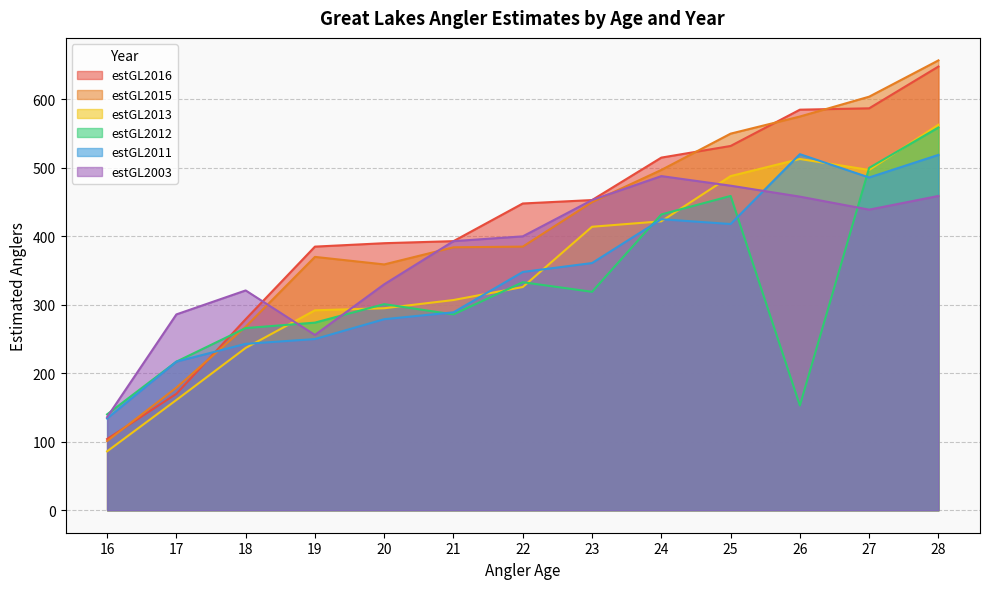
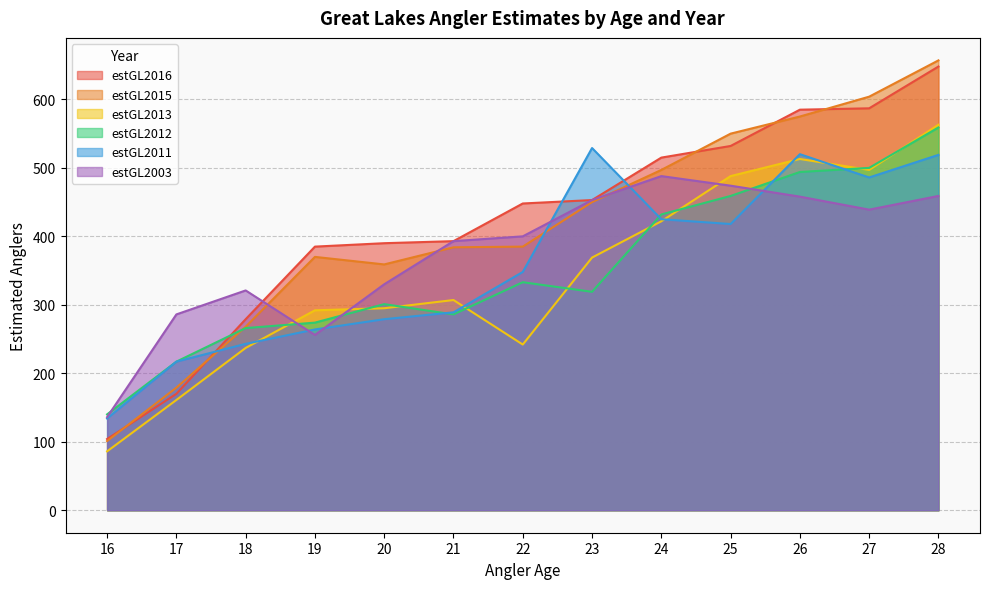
  {
    "estGL2013": {
      "16": 90,
      "17": 160,
      "18": 240,
      "19": 290,
      "20": 300,
      "21": 310,
-     "22": 330,
-     "23": 410,
+     "22": 240,
+     "23": 370,
      "25": 490,
      "26": 510,
      "28": 560
    },
    "estGL2012": {
      "16": 140,
      "19": 270,
      "20": 300,
      "22": 330,
      "23": 320,
      "24": 430,
      "25": 460,
-     "26": 150,
+     "26": 490,
      "28": 560
    },
    "estGL2011": {
      "18": 240,
-     "19": 250,
+     "19": 260,
      "20": 280,
      "22": 350,
-     "23": 360,
+     "23": 530,
      "25": 420,
      "26": 520,
      "27": 490,
      "28": 520
    },
    "estGL2003": {
      "17": 290,
      "18": 320,
      "19": 260,
      "20": 330,
      "22": 400,
      "24": 490,
      "25": 470,
      "26": 460,
      "27": 440,
      "28": 460
    }
  }
